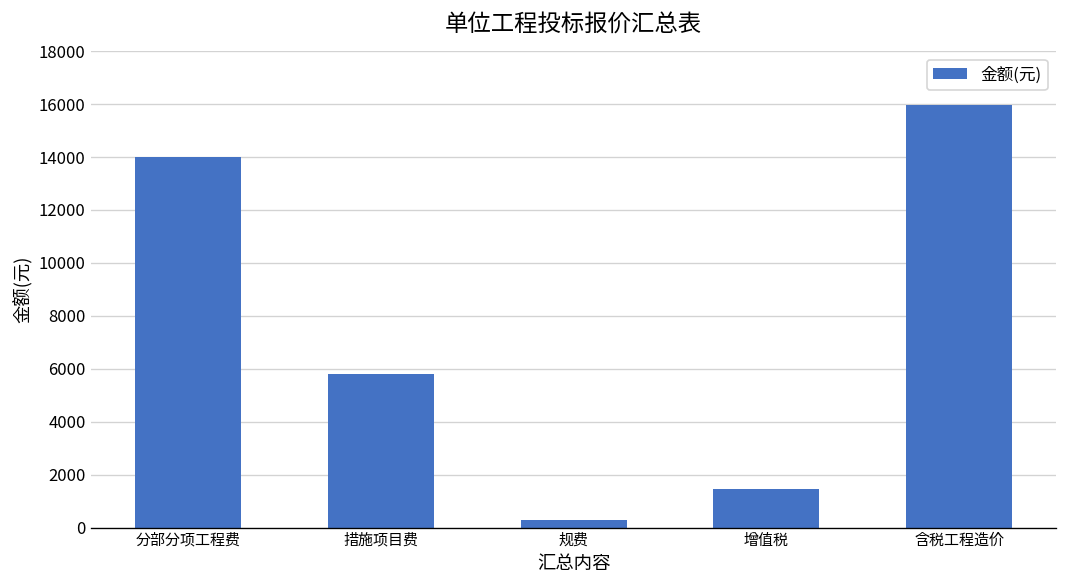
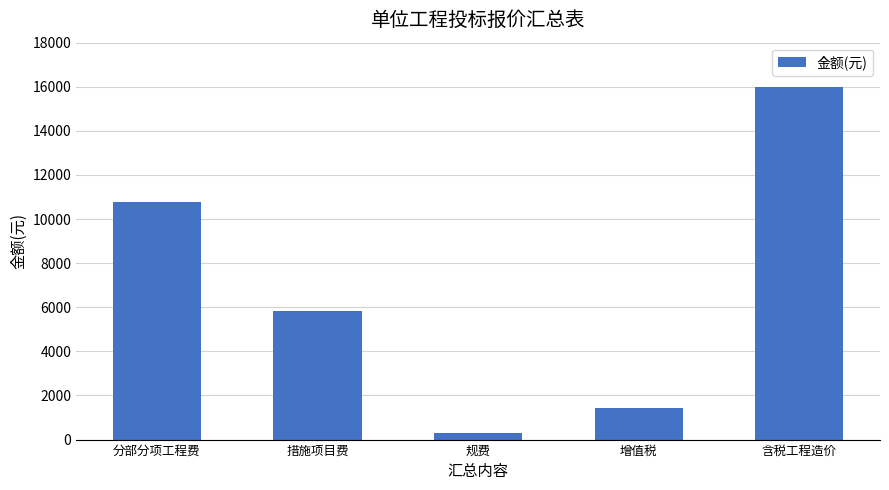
  {
-   "分部分项工程费": 14000,
+   "分部分项工程费": 10800,
    "措施项目费": 5800,
    "规费": 300,
    "增值税": 1500,
    "含税工程造价": 16000
  }
